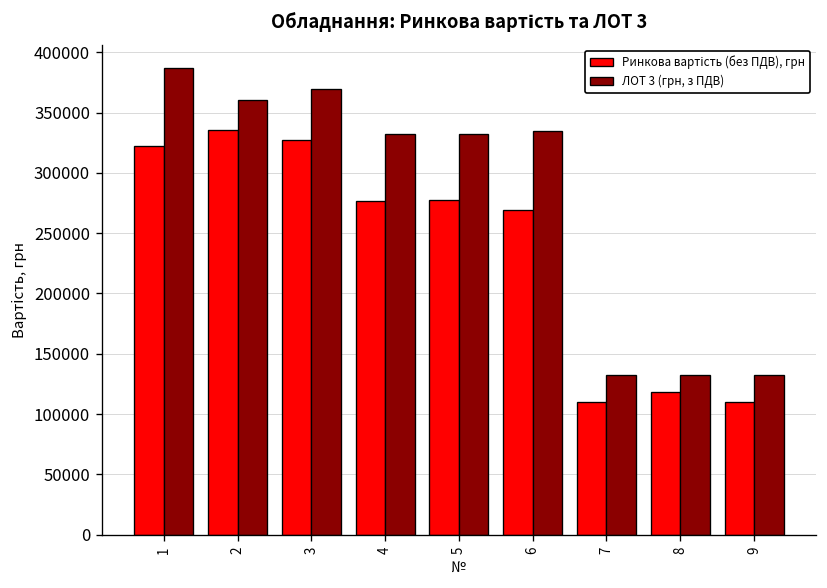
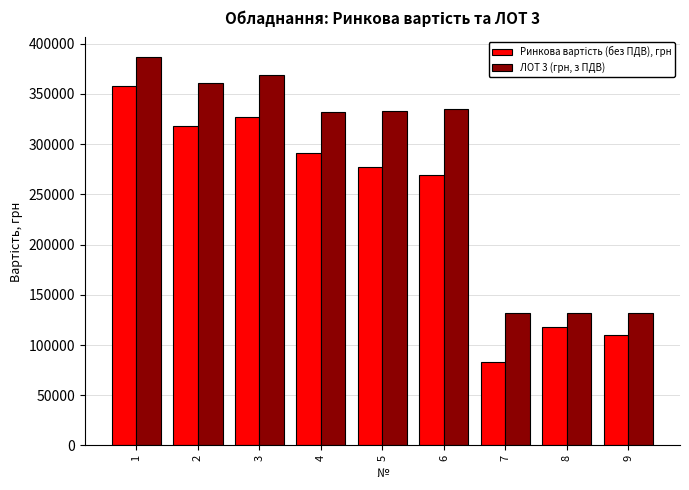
  {
    "Ринкова вартість (без ПДВ), грн": {
-     "1": 322000,
-     "2": 336000,
+     "1": 358000,
+     "2": 318000,
      "3": 327000,
-     "4": 277000,
+     "4": 291000,
      "5": 277000,
      "6": 270000,
-     "7": 110000,
+     "7": 83000,
      "8": 118000,
      "9": 110000
    },
    "ЛОТ 3 (грн, з ПДВ)": {
      "1": 387000,
      "2": 361000,
      "3": 369000,
      "4": 332000,
      "5": 333000,
      "6": 335000,
      "7": 132000,
      "8": 132000,
      "9": 132000
    }
  }
